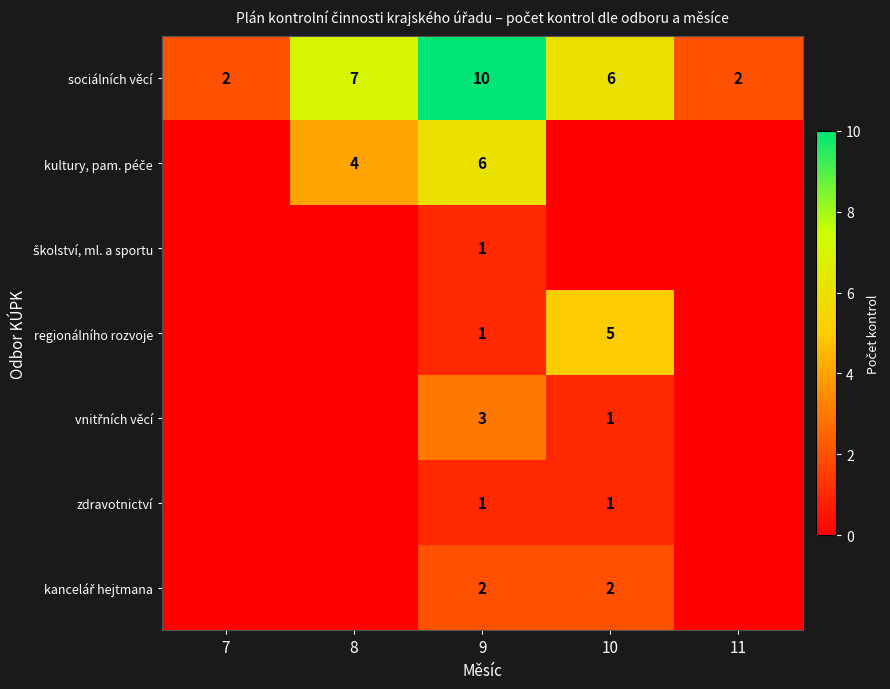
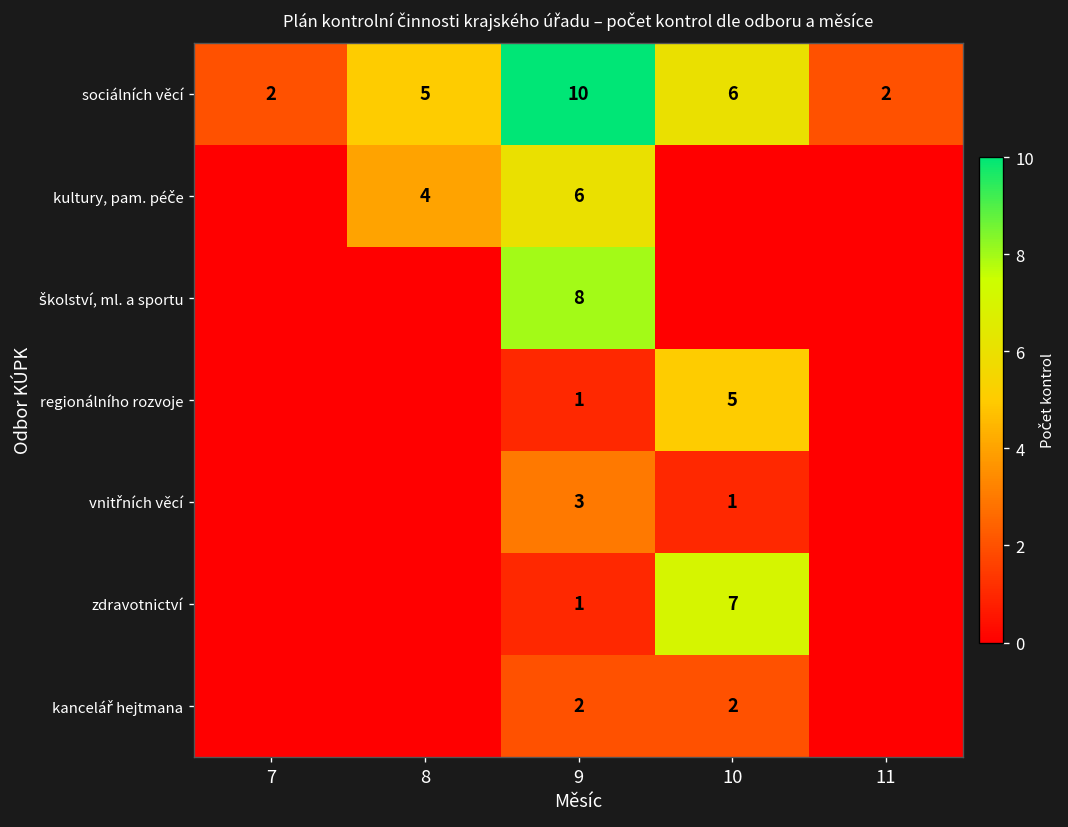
  {
    "sociálních věcí": {
      "7": 2,
-     "8": 7,
+     "8": 5,
      "9": 10,
      "10": 6,
      "11": 2
    },
    "kultury, pam. péče": {
      "8": 4,
      "9": 6
    },
    "školství, ml. a sportu": {
-     "9": 1
+     "9": 8
    },
    "regionálního rozvoje": {
      "9": 1,
      "10": 5
    },
    "vnitřních věcí": {
      "9": 3,
      "10": 1
    },
    "zdravotnictví": {
      "9": 1,
-     "10": 1
+     "10": 7
    },
    "kancelář hejtmana": {
      "9": 2,
      "10": 2
    }
  }
